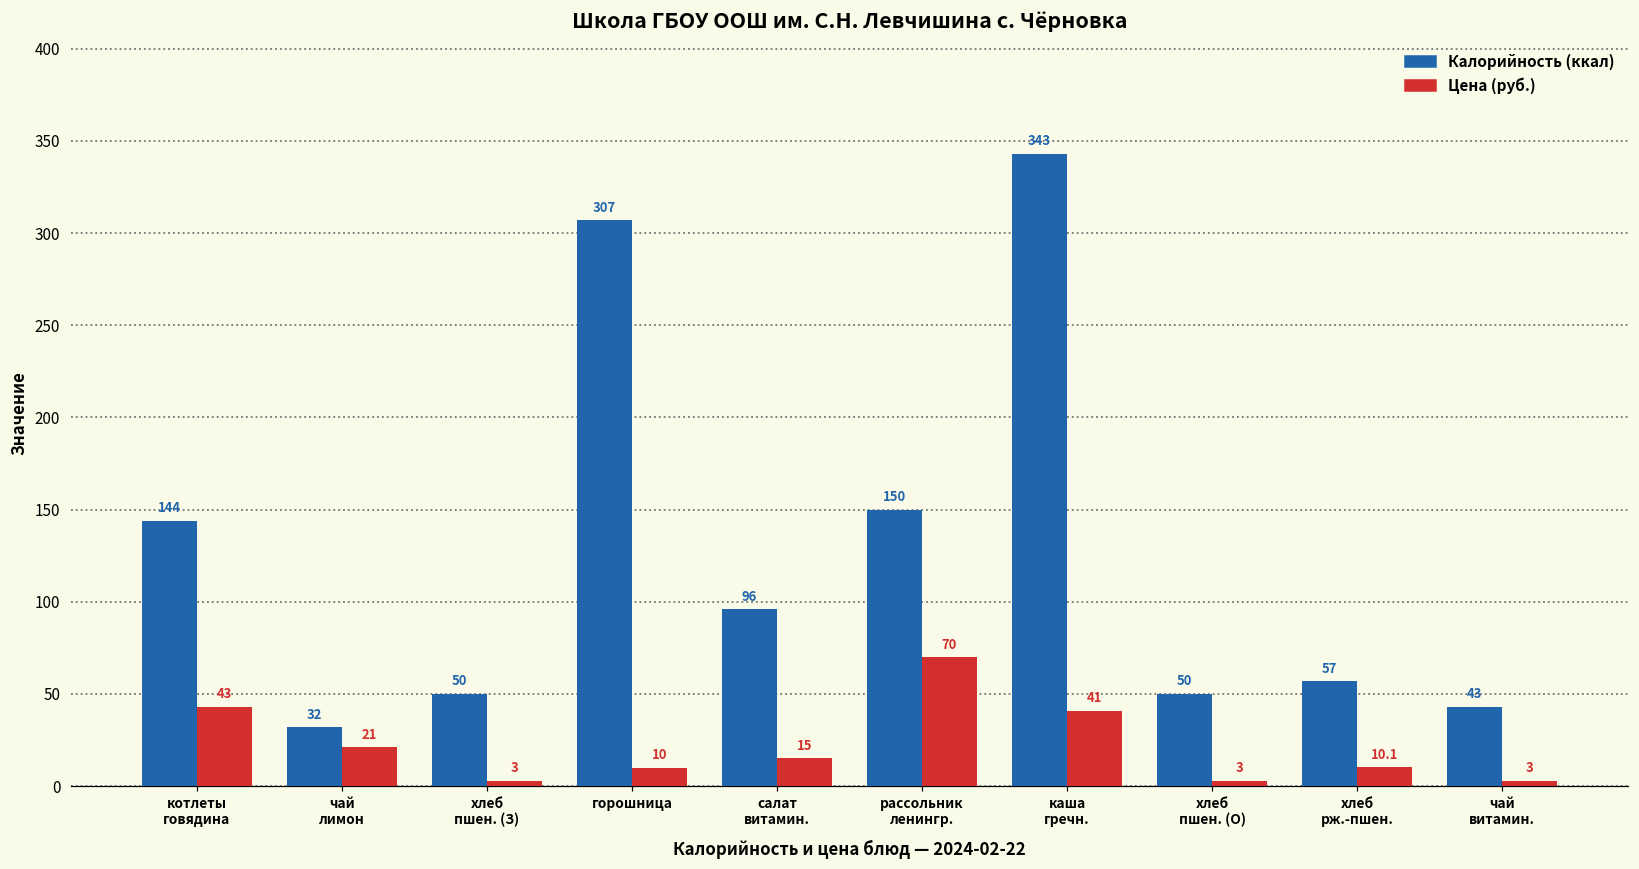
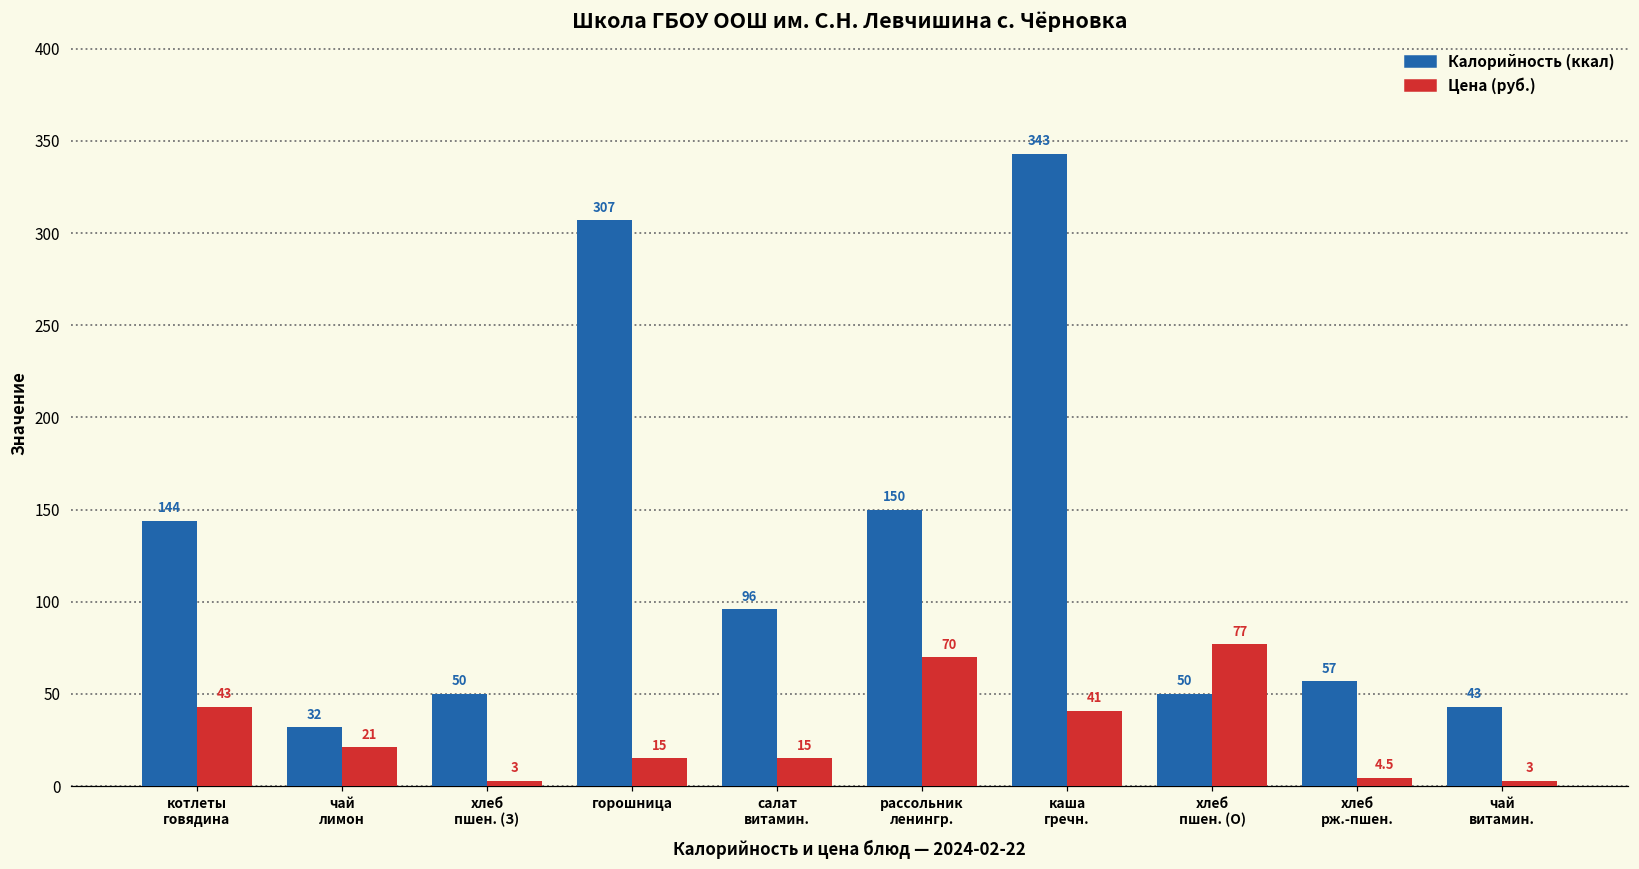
  {
    "Цена (руб.)": {
      "котлеты говядина": 43,
      "чай лимон": 21,
      "хлеб пшен. (З)": 3,
-     "горошница": 10,
+     "горошница": 15,
      "салат витамин.": 15,
      "рассольник ленингр.": 70,
      "каша гречн.": 41,
-     "хлеб пшен. (О)": 3,
-     "хлеб рж.-пшен.": 10.1,
+     "хлеб пшен. (О)": 77,
+     "хлеб рж.-пшен.": 4.5,
      "чай витамин.": 3
    }
  }
